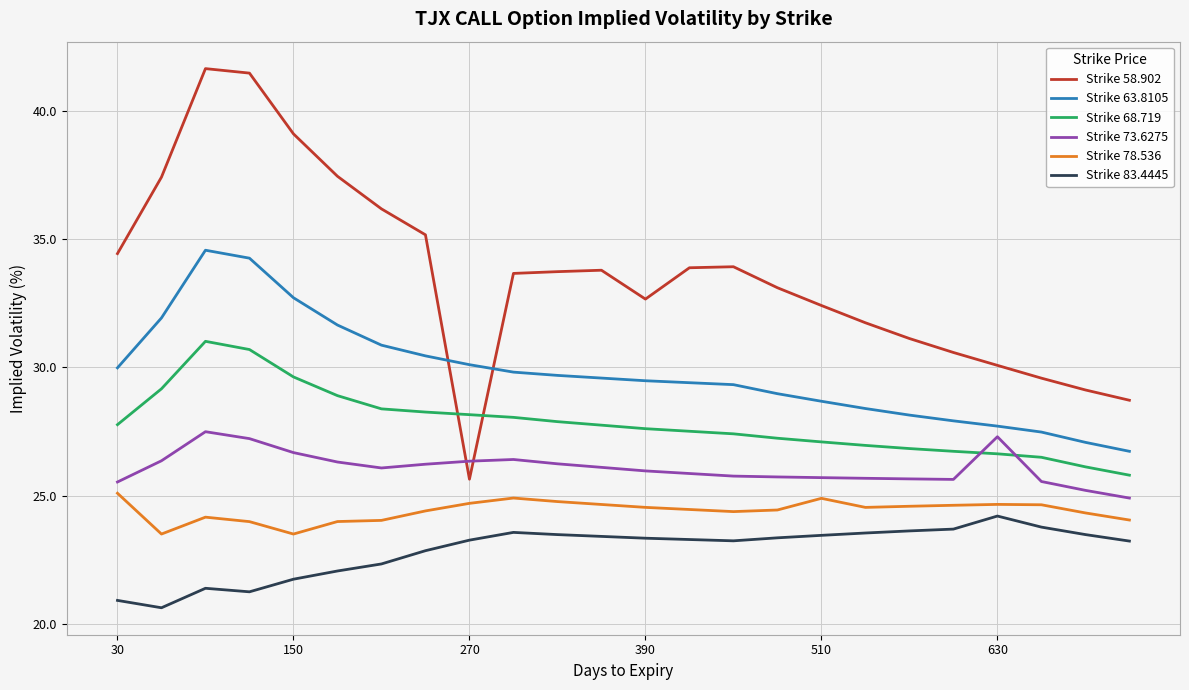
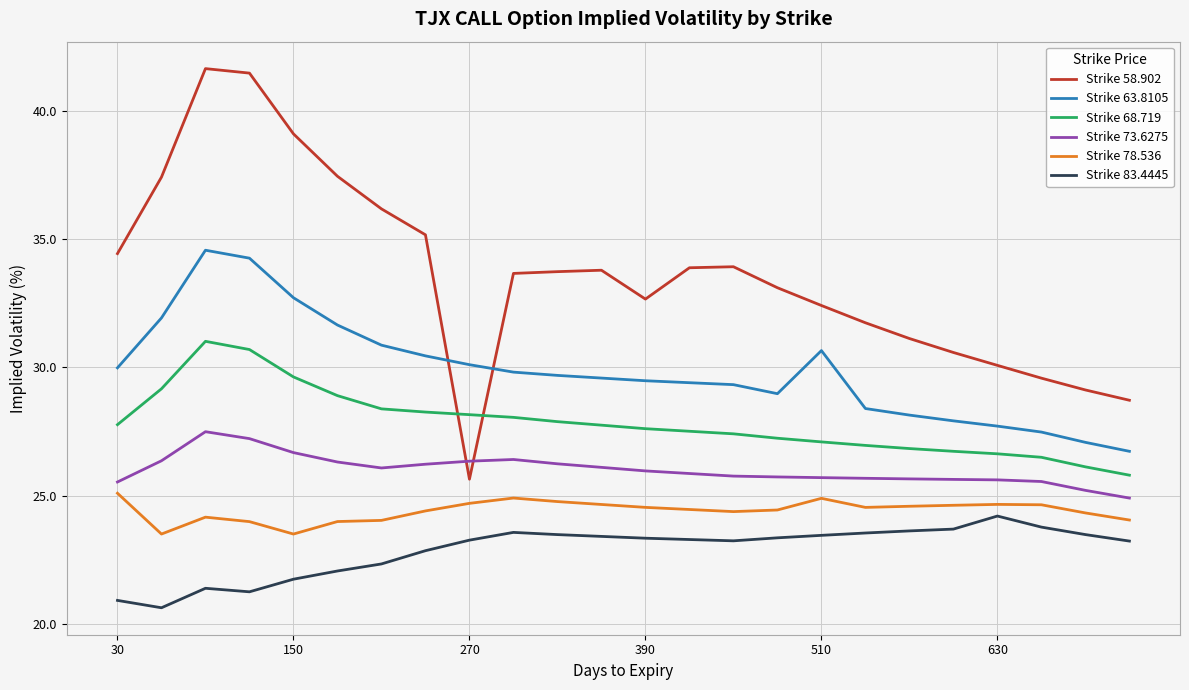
  {
    "Strike 58.902": {
      "30": 34.4,
      "150": 39.1,
      "270": 25.6,
      "390": 32.7,
      "510": 32.4,
      "630": 30.1
    },
    "Strike 63.8105": {
      "30": 30.0,
      "150": 32.7,
      "270": 30.1,
      "390": 29.5,
-     "510": 28.7,
+     "510": 30.7,
      "630": 27.7
    },
    "Strike 68.719": {
      "30": 27.8,
      "150": 29.6,
      "270": 28.2,
      "390": 27.6,
      "510": 27.1,
      "630": 26.6
    },
    "Strike 73.6275": {
      "30": 25.5,
      "150": 26.7,
      "270": 26.4,
      "390": 26.0,
      "510": 25.7,
-     "630": 27.3
+     "630": 25.6
    },
    "Strike 78.536": {
      "30": 25.1,
      "150": 23.5,
      "270": 24.7,
      "390": 24.6,
      "510": 24.9,
      "630": 24.7
    },
    "Strike 83.4445": {
      "30": 20.9,
      "150": 21.8,
      "270": 23.3,
      "390": 23.4,
      "510": 23.5,
      "630": 24.2
    }
  }
